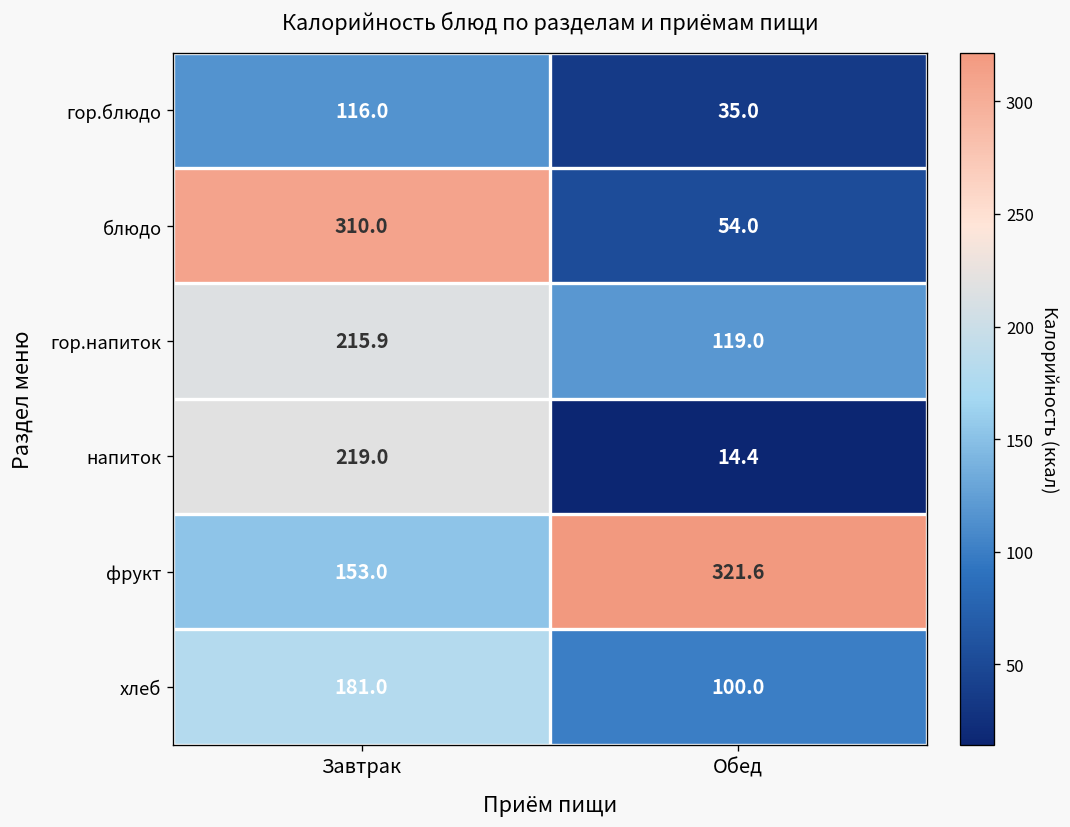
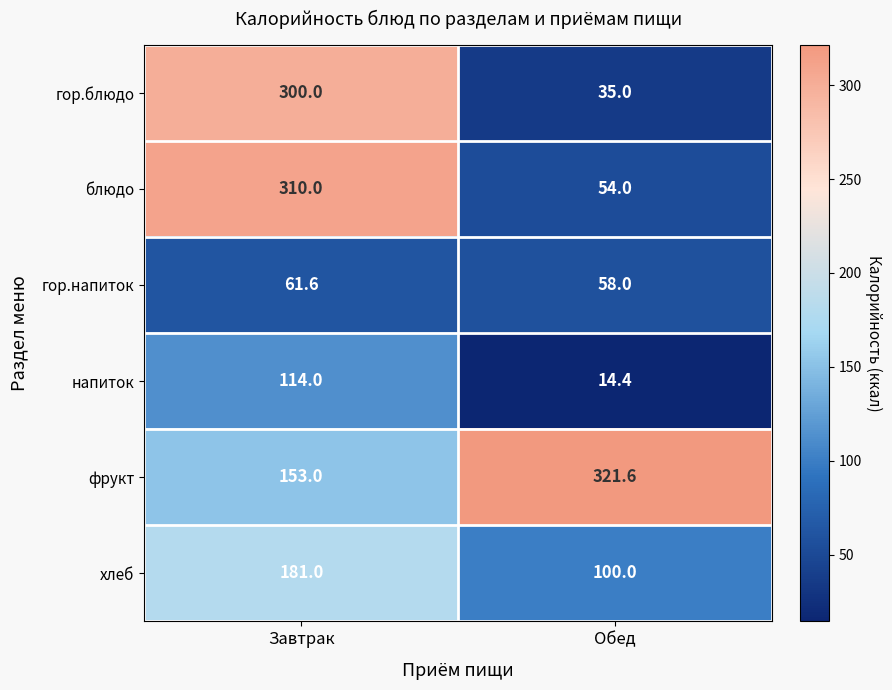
  {
    "гор.блюдо": {
-     "Завтрак": 116.0,
+     "Завтрак": 300.0,
      "Обед": 35.0
    },
    "блюдо": {
      "Завтрак": 310.0,
      "Обед": 54.0
    },
    "гор.напиток": {
-     "Завтрак": 215.9,
-     "Обед": 119.0
+     "Завтрак": 61.6,
+     "Обед": 58.0
    },
    "напиток": {
-     "Завтрак": 219.0,
+     "Завтрак": 114.0,
      "Обед": 14.4
    },
    "фрукт": {
      "Завтрак": 153.0,
      "Обед": 321.6
    },
    "хлеб": {
      "Завтрак": 181.0,
      "Обед": 100.0
    }
  }
